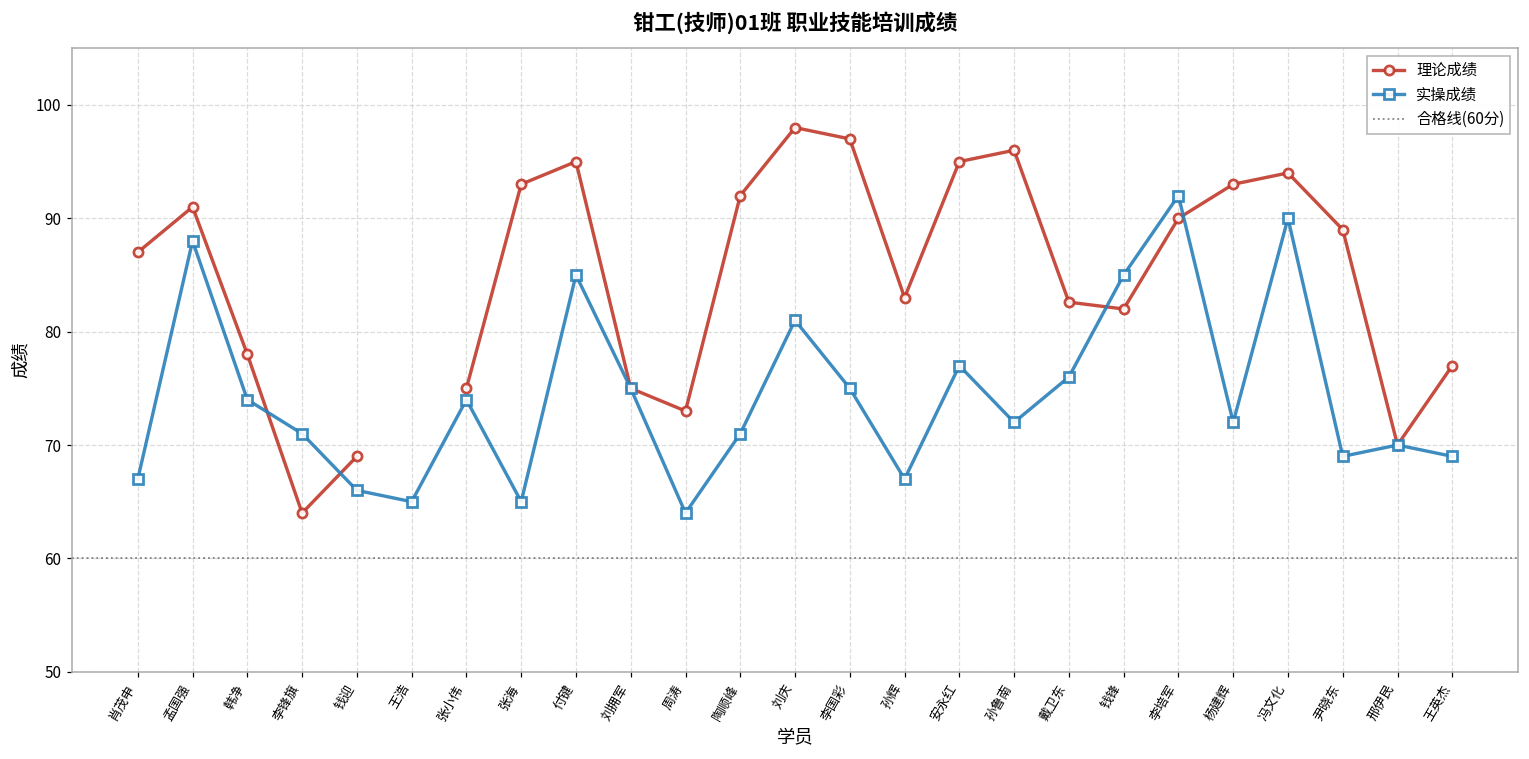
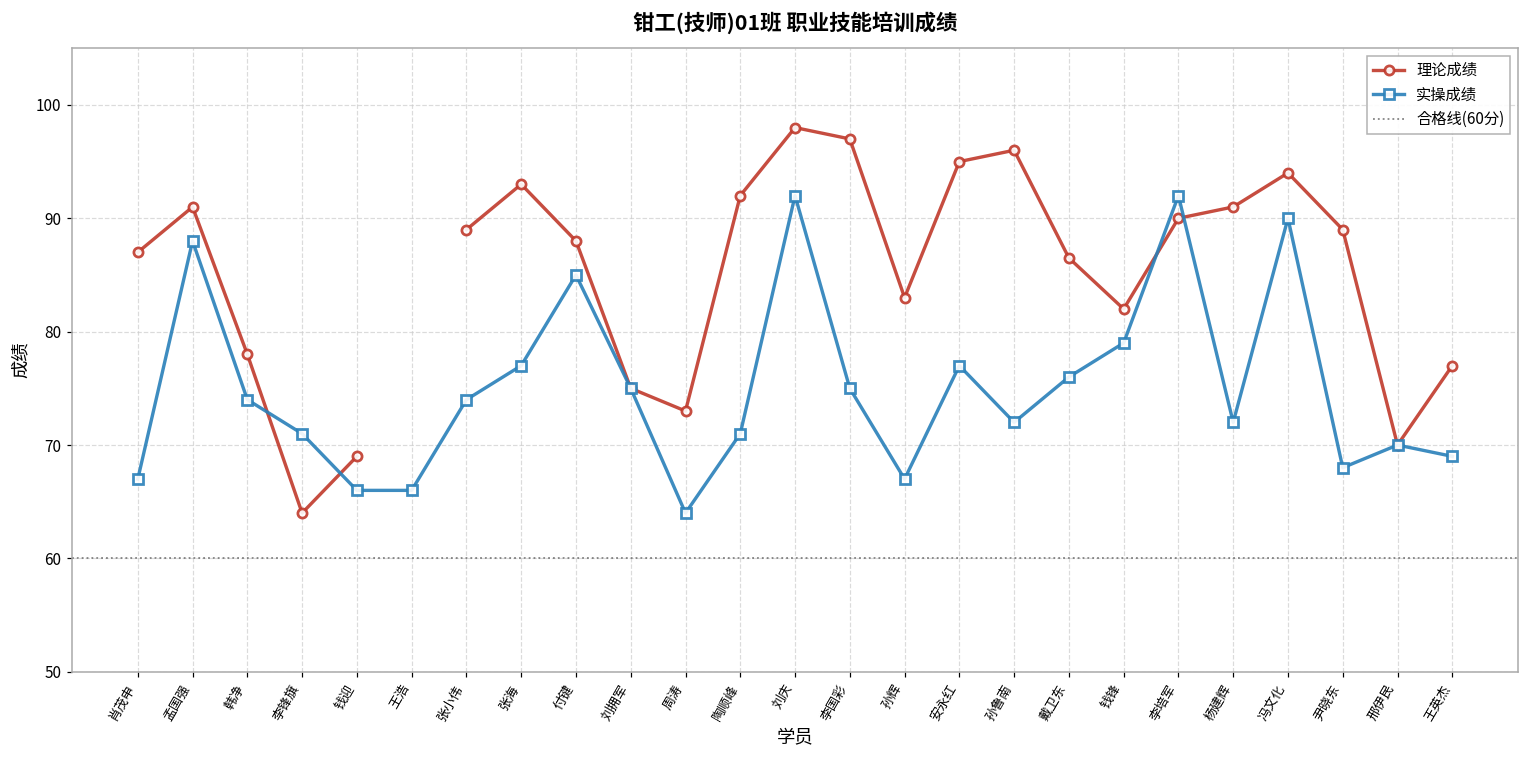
  {
    "理论成绩": {
      "肖茂申": 87.0,
      "孟国强": 91.0,
      "韩净": 78.0,
      "李锋旗": 64.0,
      "钱迎": 69.0,
-     "张小伟": 75,
+     "张小伟": 89,
      "张海": 93.0,
-     "付键": 95,
+     "付键": 88,
      "周涛": 73.0,
      "陶顺峰": 92.0,
      "刘庆": 98.0,
      "李国彩": 97.0,
      "孙辉": 83.0,
      "安永红": 95.0,
      "孙鲁南": 96.0,
-     "戴卫东": 82.6,
+     "戴卫东": 86.5,
      "钱锋": 82.0,
      "李培军": 90.0,
-     "杨建辉": 93,
+     "杨建辉": 91,
      "冯文化": 94.0,
      "尹晓东": 89.0,
      "王英杰": 77.0
    },
    "实操成绩": {
      "肖茂申": 67,
      "孟国强": 88,
      "韩净": 74,
      "李锋旗": 71,
      "钱迎": 66,
-     "王浩": 65,
+     "王浩": 66,
      "张小伟": 74,
-     "张海": 65,
+     "张海": 77,
      "付键": 85,
      "周涛": 64,
      "陶顺峰": 71,
-     "刘庆": 81,
+     "刘庆": 92,
      "李国彩": 75,
      "孙辉": 67,
      "安永红": 77,
      "孙鲁南": 72,
      "戴卫东": 76,
-     "钱锋": 85,
+     "钱锋": 79,
      "李培军": 92,
      "杨建辉": 72,
      "冯文化": 90,
-     "尹晓东": 69,
+     "尹晓东": 68,
      "王英杰": 69
    }
  }
